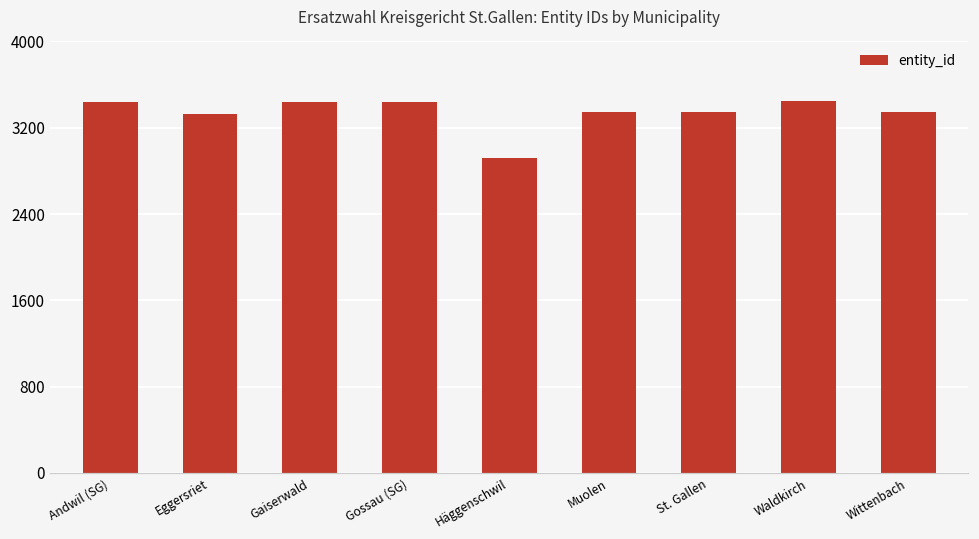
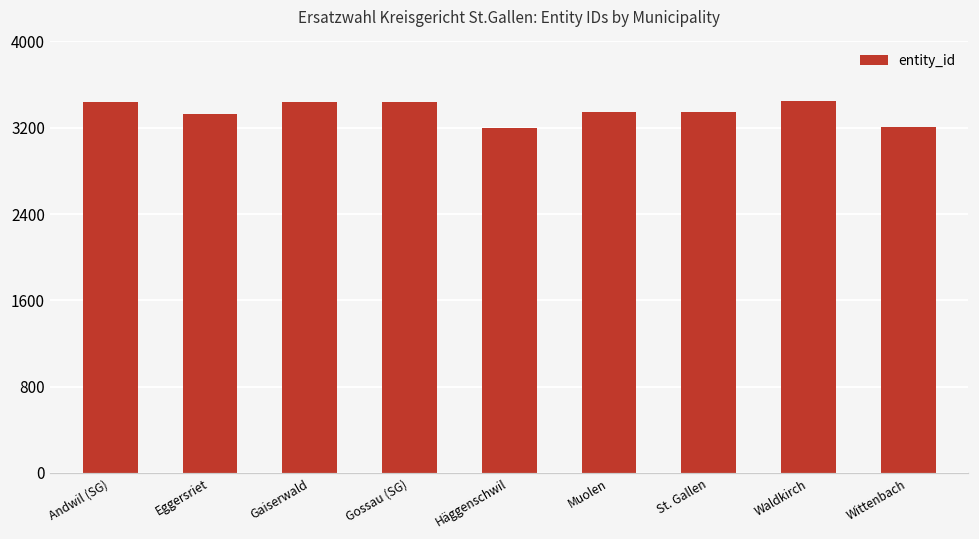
  {
    "Andwil (SG)": 3400,
    "Eggersriet": 3300,
    "Gaiserwald": 3400,
    "Gossau (SG)": 3400,
-   "Häggenschwil": 2900,
+   "Häggenschwil": 3200,
    "Muolen": 3300,
    "St. Gallen": 3300,
    "Waldkirch": 3400,
-   "Wittenbach": 3400
+   "Wittenbach": 3200
  }
